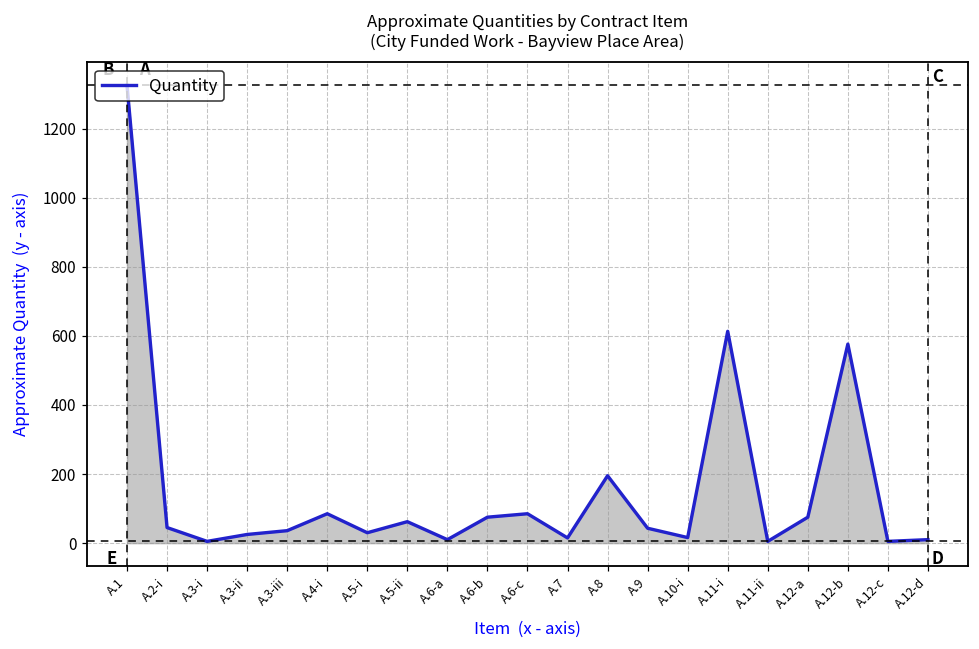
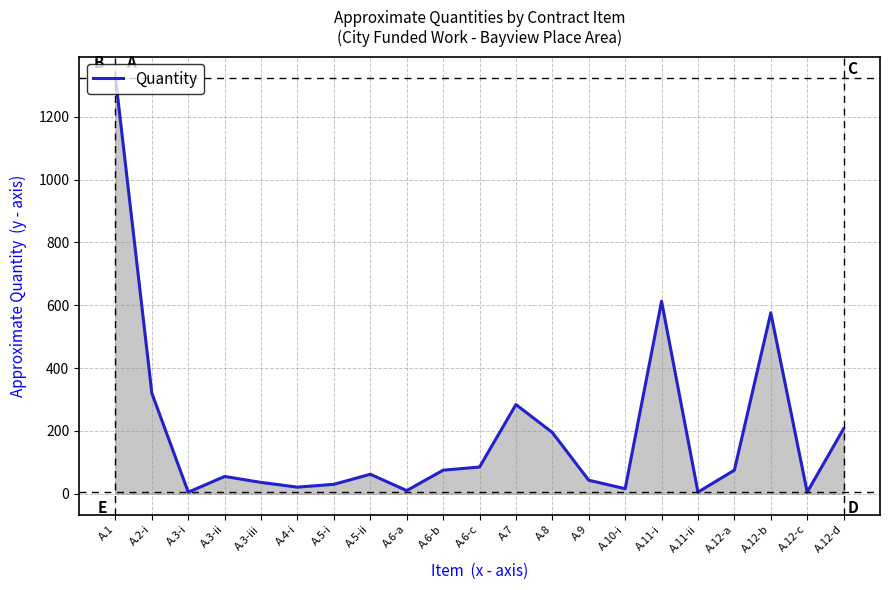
  {
-   "A.2-i": 50,
+   "A.2-i": 320,
    "A.3-i": 10,
-   "A.3-ii": 30,
+   "A.3-ii": 60,
    "A.3-iii": 40,
-   "A.4-i": 90,
+   "A.4-i": 20,
    "A.5-i": 30,
    "A.5-ii": 60,
    "A.6-a": 10,
    "A.6-b": 80,
    "A.6-c": 90,
-   "A.7": 20,
+   "A.7": 280,
    "A.8": 200,
    "A.9": 40,
    "A.10-i": 20,
    "A.11-i": 610,
    "A.11-ii": 10,
    "A.12-a": 80,
    "A.12-b": 580,
    "A.12-c": 10,
-   "A.12-d": 10
+   "A.12-d": 210
  }
